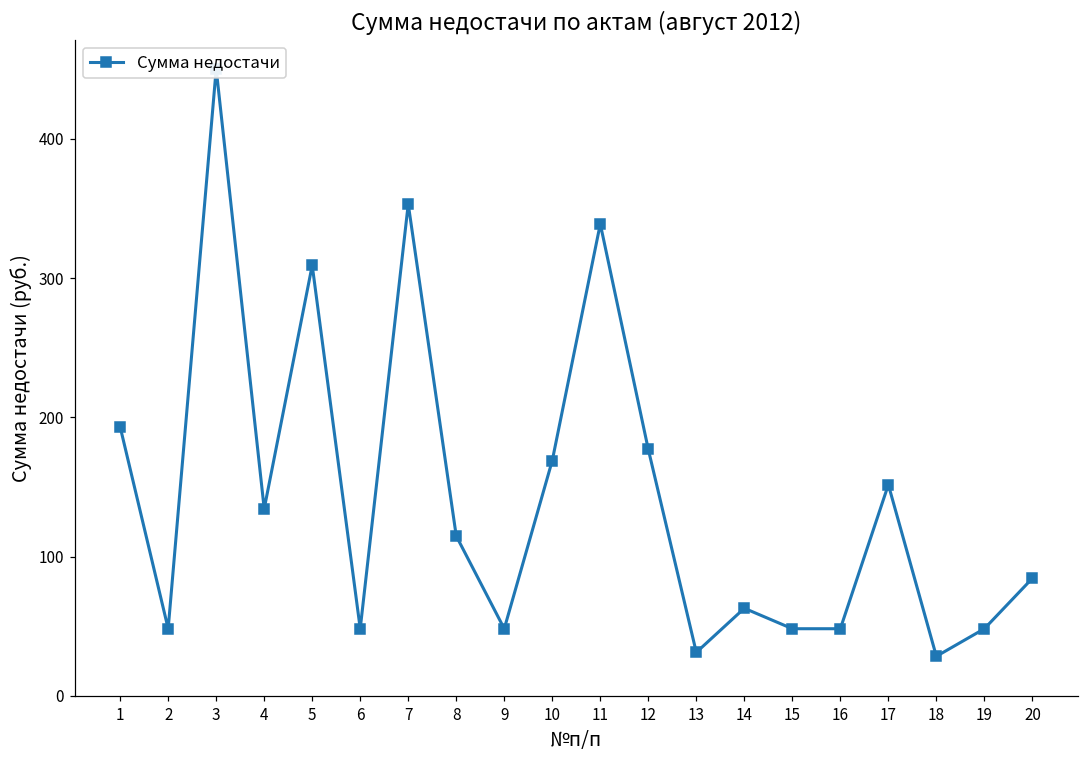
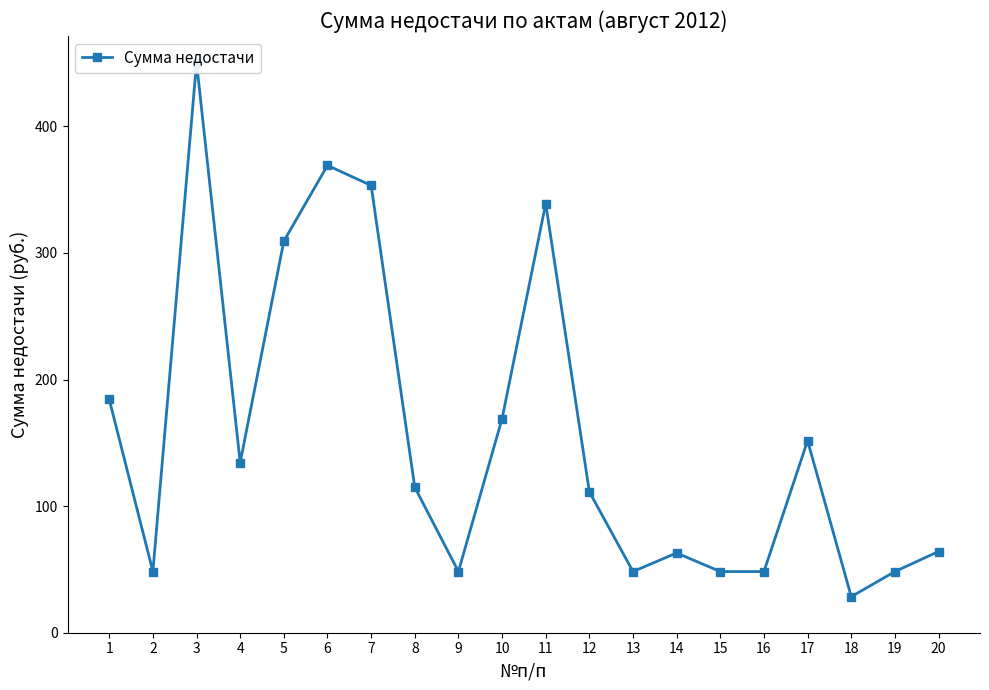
  {
-   "1": 193,
+   "1": 184,
    "2": 48,
    "4": 134,
    "5": 309,
-   "6": 48,
+   "6": 369,
    "7": 353,
    "8": 115,
    "9": 48,
    "10": 169,
    "11": 339,
-   "12": 177,
-   "13": 31,
+   "12": 111,
+   "13": 48,
    "14": 63,
    "15": 48,
    "16": 48,
    "17": 152,
    "18": 29,
    "19": 48,
-   "20": 85
+   "20": 64
  }
